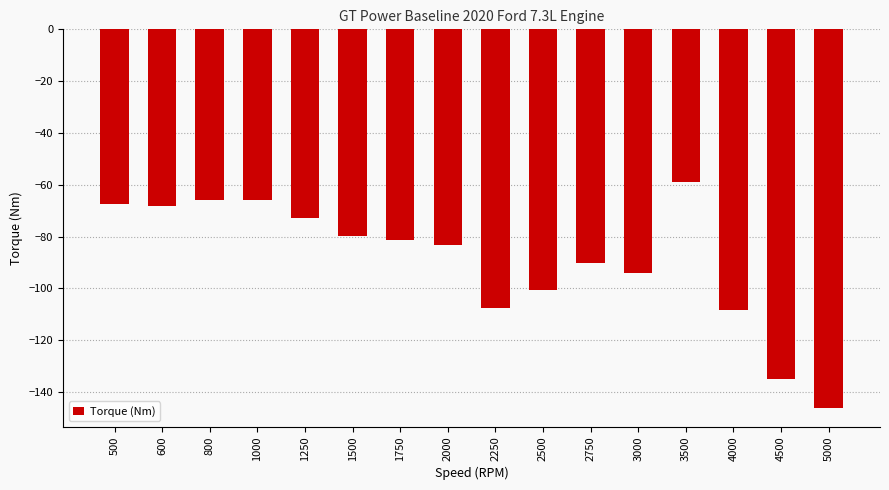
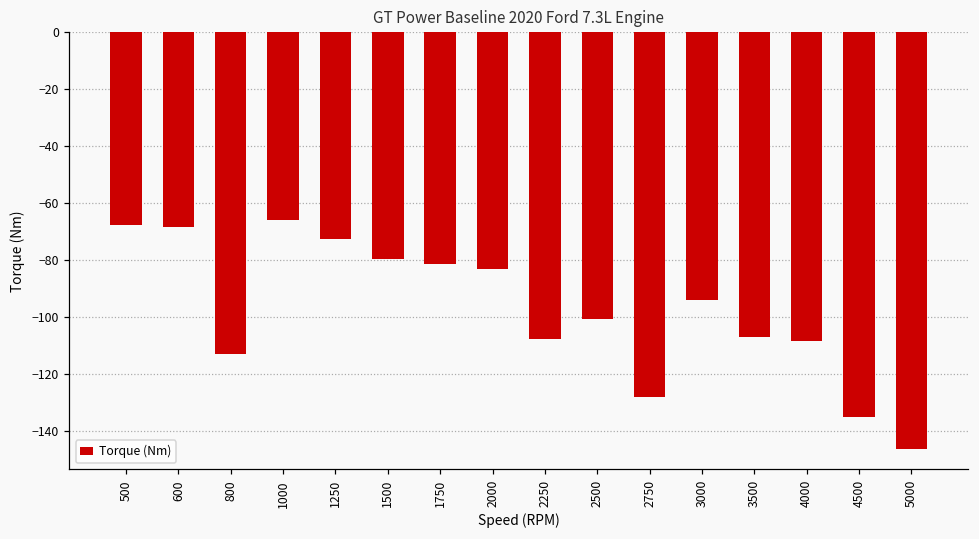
  {
    "500": -68,
    "600": -68,
-   "800": -66,
+   "800": -113,
    "1000": -66,
    "1250": -73,
    "1500": -80,
    "1750": -81,
    "2000": -83,
    "2250": -108,
    "2500": -101,
-   "2750": -90,
+   "2750": -128,
    "3000": -94,
-   "3500": -59,
+   "3500": -107,
    "4000": -108,
    "4500": -135,
    "5000": -146
  }
